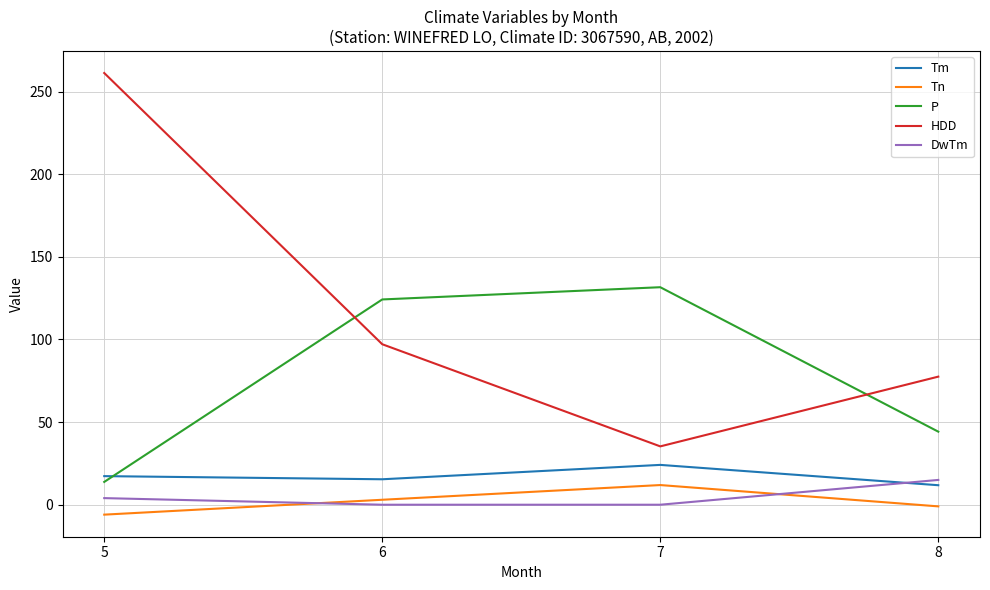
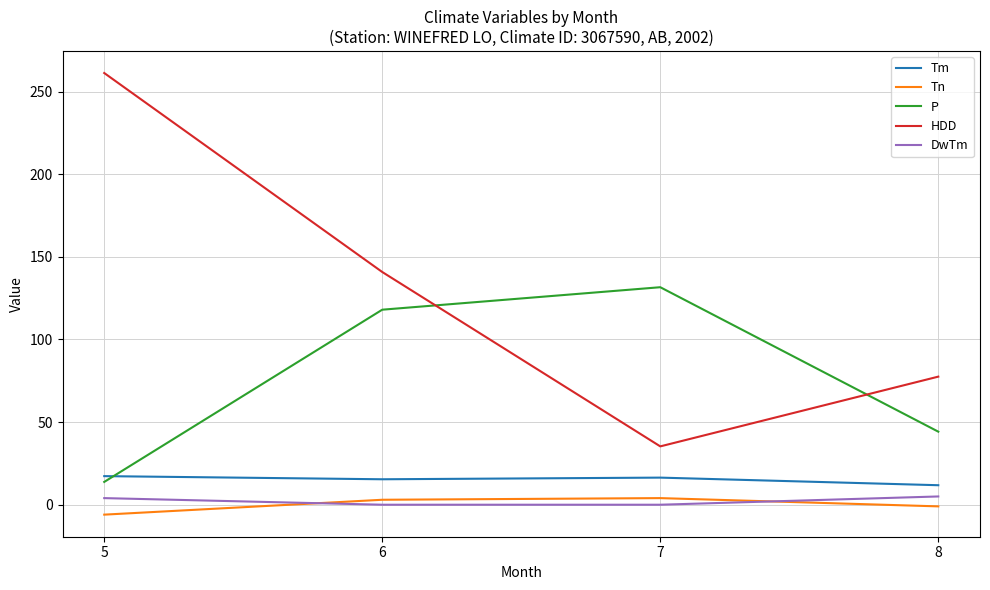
  {
    "Tm": {
      "5": 17,
      "6": 15,
-     "7": 24,
+     "7": 16,
      "8": 12
    },
    "Tn": {
      "5": -6,
      "6": 3,
-     "7": 12,
+     "7": 4,
      "8": -1
    },
    "P": {
      "5": 14,
-     "6": 124,
+     "6": 118,
      "7": 132,
      "8": 44
    },
    "HDD": {
      "5": 261,
-     "6": 97,
+     "6": 141,
      "7": 35,
      "8": 78
    },
    "DwTm": {
      "5": 4,
      "6": 0,
      "7": 0,
-     "8": 15
+     "8": 5
    }
  }
